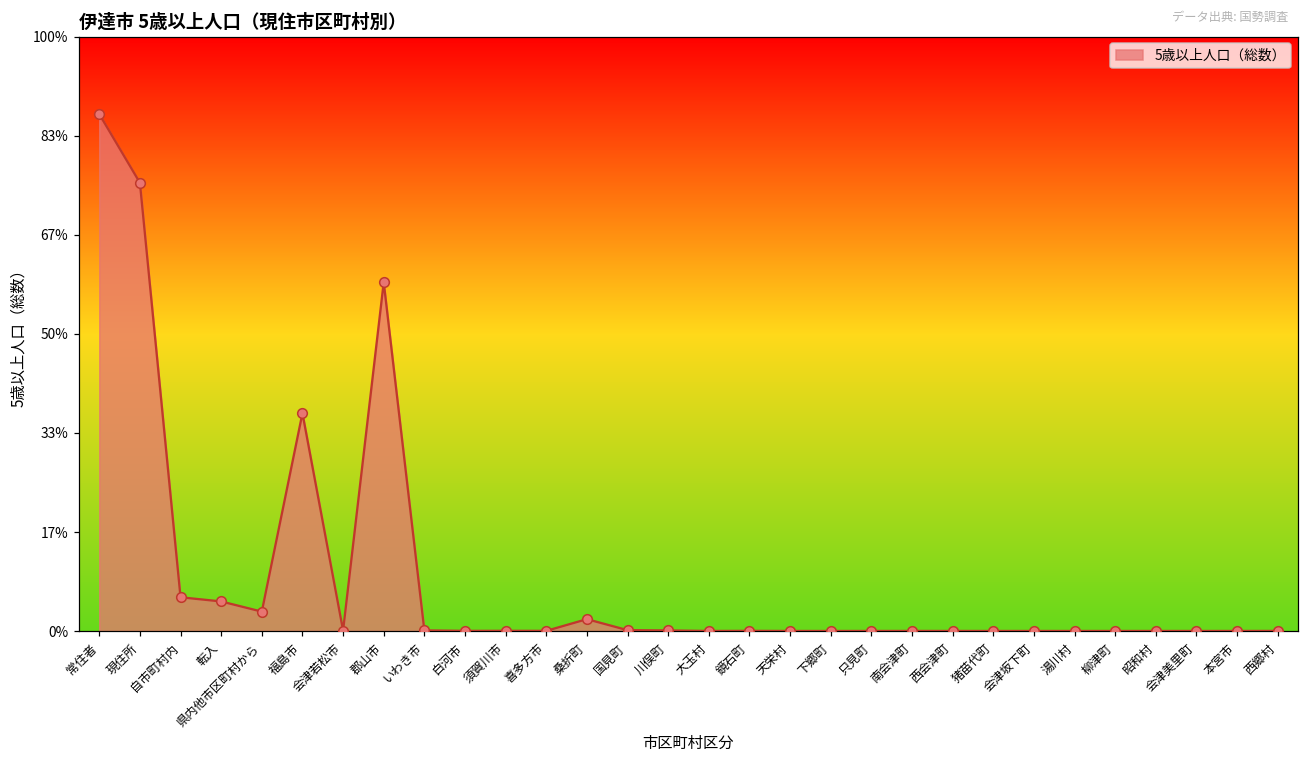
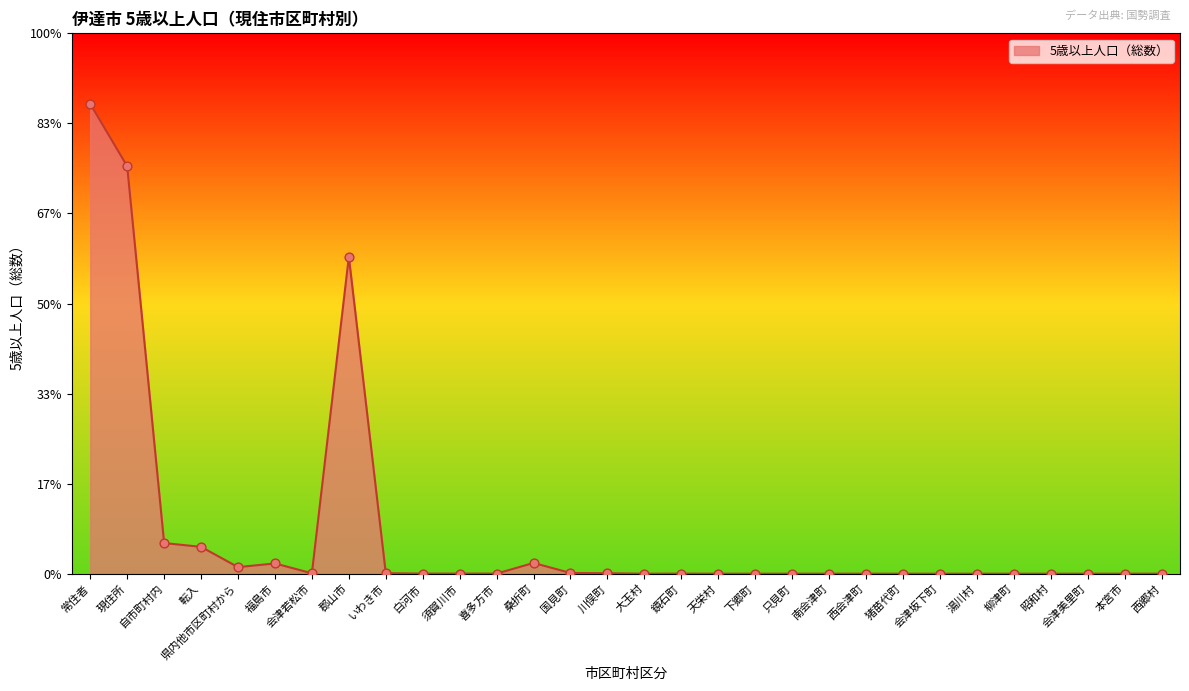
  {
    "常住者": "87%",
    "現住所": "75%",
    "自市町村内": "6%",
    "転入": "5%",
-   "県内他市区町村から": "3%",
-   "福島市": "37%",
+   "県内他市区町村から": "1%",
+   "福島市": "2%",
    "会津若松市": "0%",
    "郡山市": "59%",
    "いわき市": "0%",
    "白河市": "0%",
    "須賀川市": "0%",
    "喜多方市": "0%",
    "桑折町": "2%",
    "国見町": "0%",
    "川俣町": "0%",
    "大玉村": "0%",
    "鏡石町": "0%",
    "天栄村": "0%",
    "下郷町": "0%",
    "只見町": "0%",
    "南会津町": "0%",
    "西会津町": "0%",
    "猪苗代町": "0%",
    "会津坂下町": "0%",
    "湯川村": "0%",
    "柳津町": "0%",
    "昭和村": "0%",
    "会津美里町": "0%",
    "本宮市": "0%",
    "西郷村": "0%"
  }
